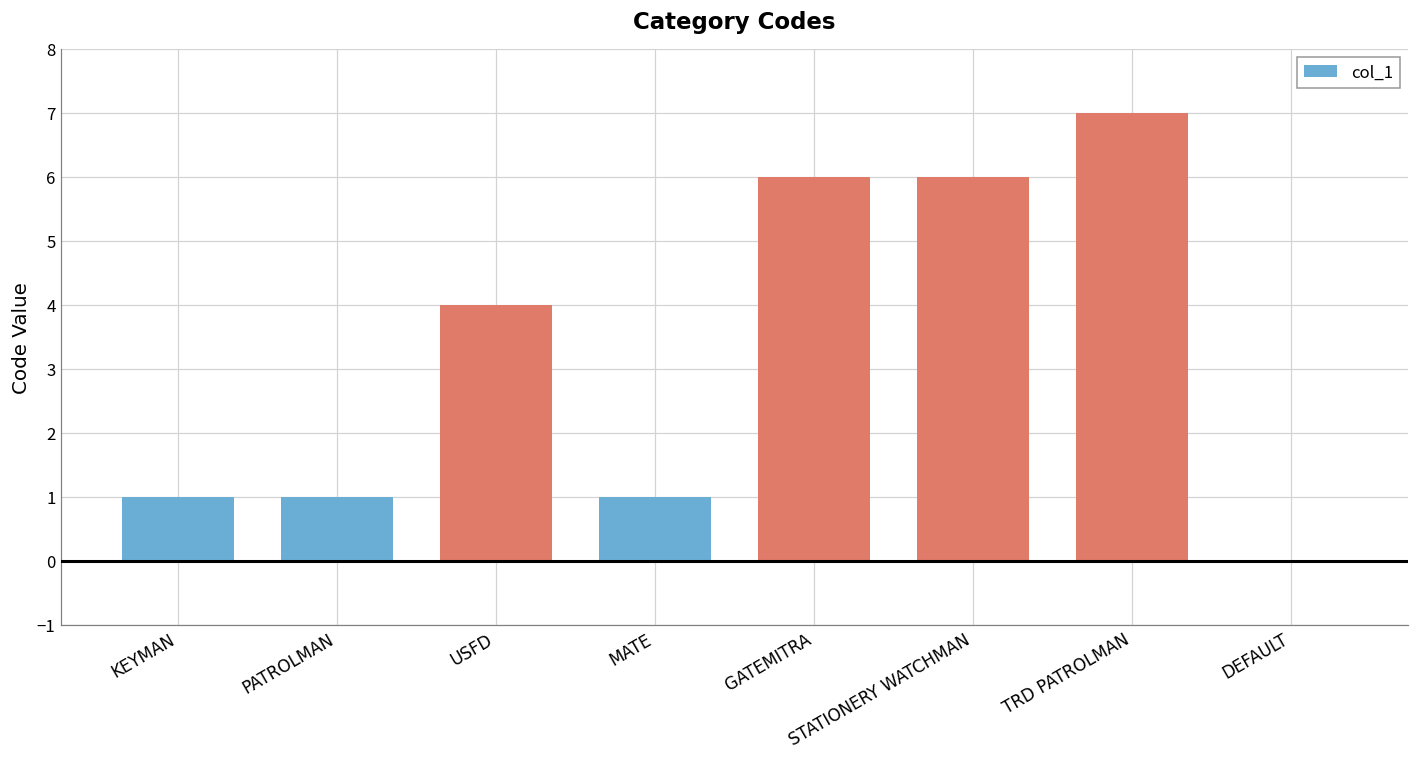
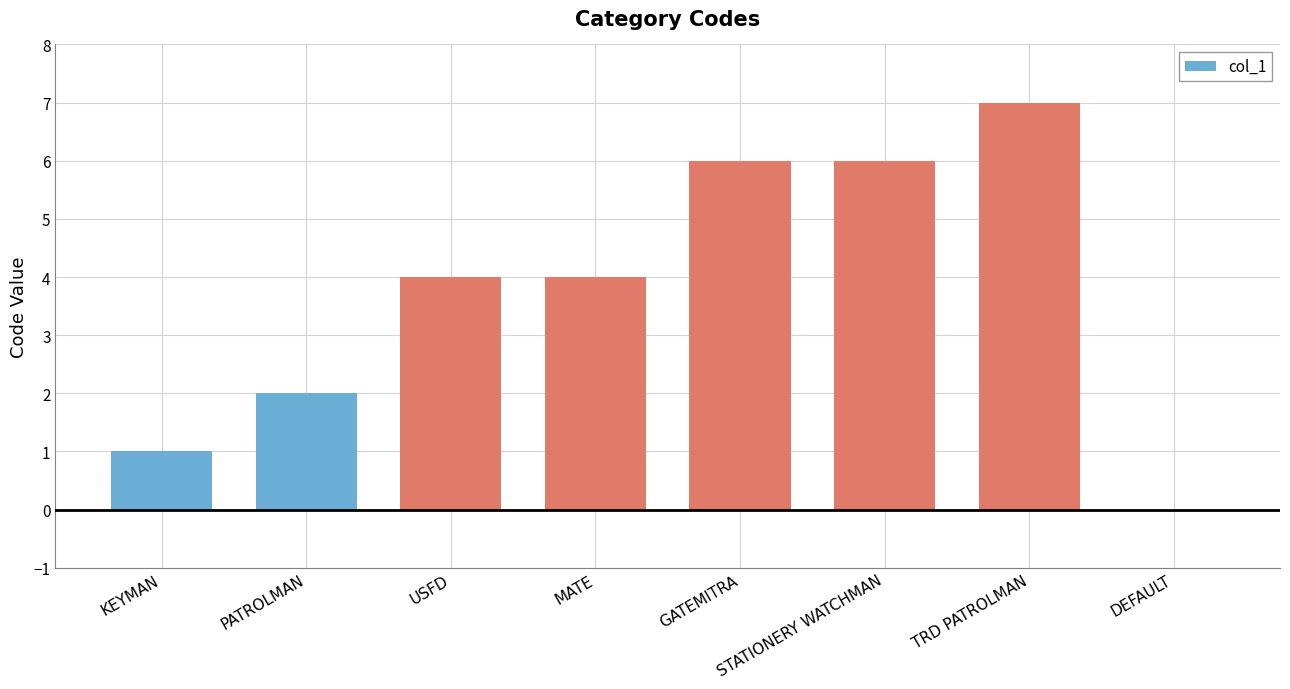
  {
    "KEYMAN": 1,
-   "PATROLMAN": 1,
+   "PATROLMAN": 2,
    "USFD": 4,
-   "MATE": 1,
+   "MATE": 4,
    "GATEMITRA": 6,
    "STATIONERY WATCHMAN": 6,
    "TRD PATROLMAN": 7,
    "DEFAULT": 0
  }
